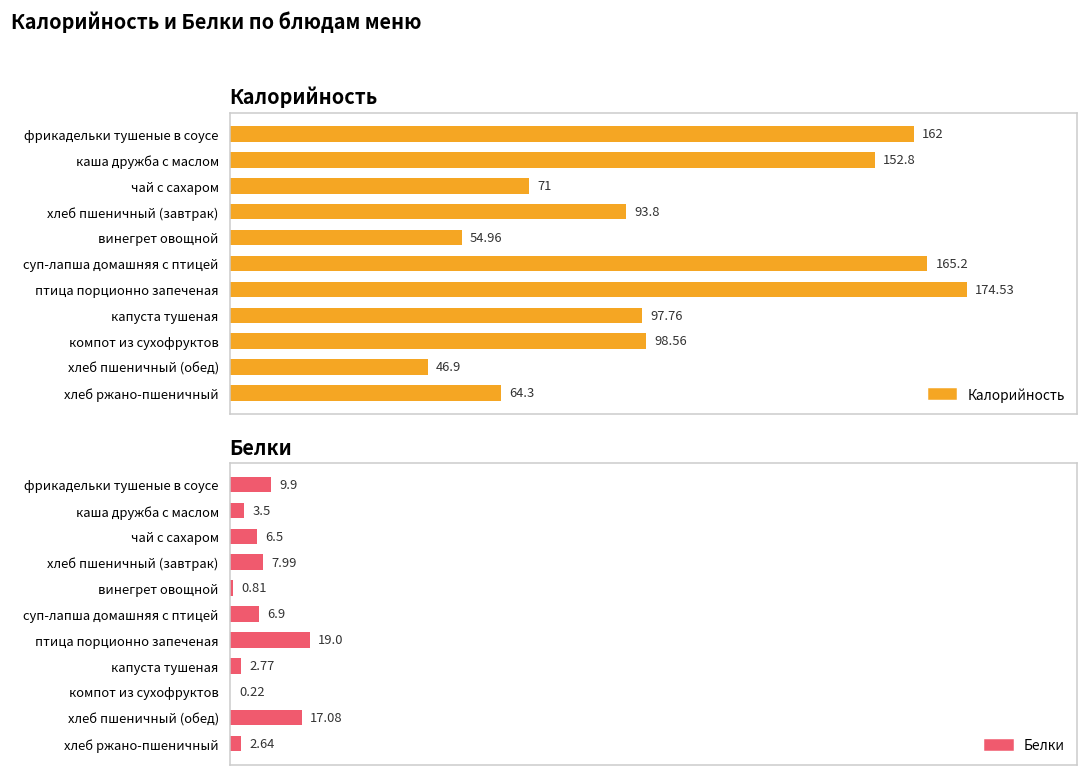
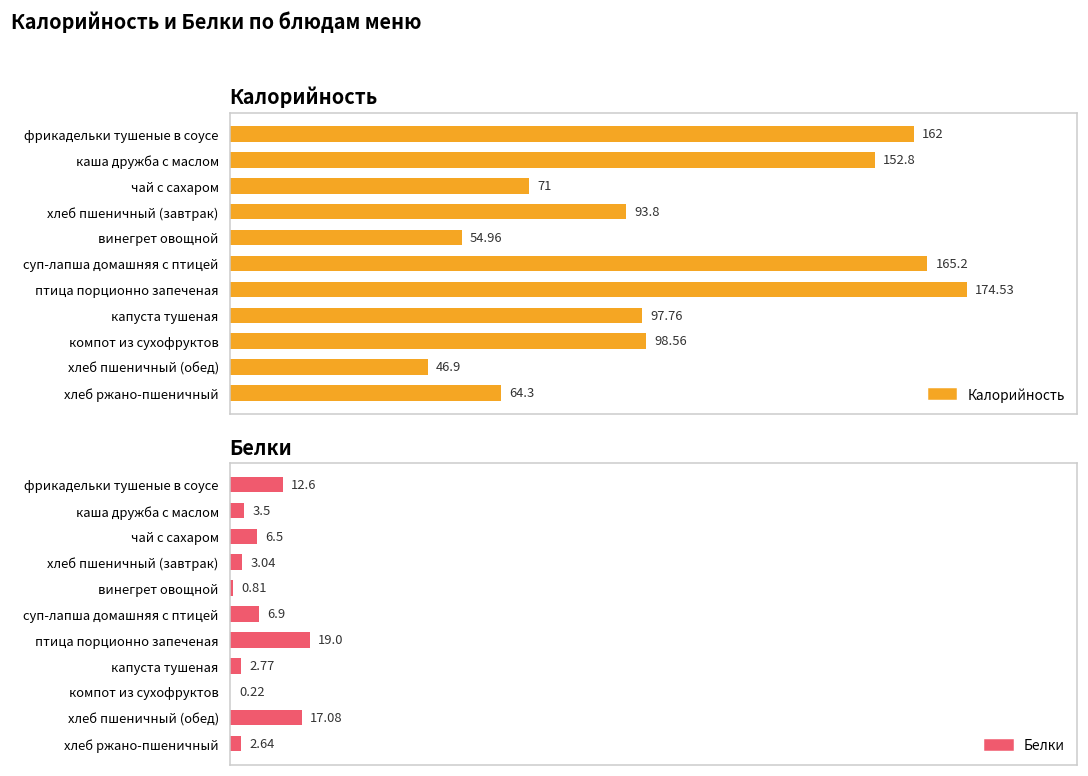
  {
    "Калорийность": {
      "фрикадельки тушеные в соусе": 162,
      "каша дружба с маслом": 152.8,
      "чай с сахаром": 71,
      "хлеб пшеничный (завтрак)": 93.8,
      "винегрет овощной": 54.96,
      "суп-лапша домашняя с птицей": 165.2,
      "птица порционно запеченая": 174.53,
      "капуста тушеная": 97.76,
      "компот из сухофруктов": 98.56,
      "хлеб пшеничный (обед)": 46.9,
      "хлеб ржано-пшеничный": 64.3
    },
    "Белки": {
-     "фрикадельки тушеные в соусе": 9.9,
+     "фрикадельки тушеные в соусе": 12.6,
      "каша дружба с маслом": 3.5,
      "чай с сахаром": 6.5,
-     "хлеб пшеничный (завтрак)": 7.99,
+     "хлеб пшеничный (завтрак)": 3.04,
      "винегрет овощной": 0.81,
      "суп-лапша домашняя с птицей": 6.9,
      "птица порционно запеченая": 19.0,
      "капуста тушеная": 2.77,
      "компот из сухофруктов": 0.22,
      "хлеб пшеничный (обед)": 17.08,
      "хлеб ржано-пшеничный": 2.64
    }
  }
